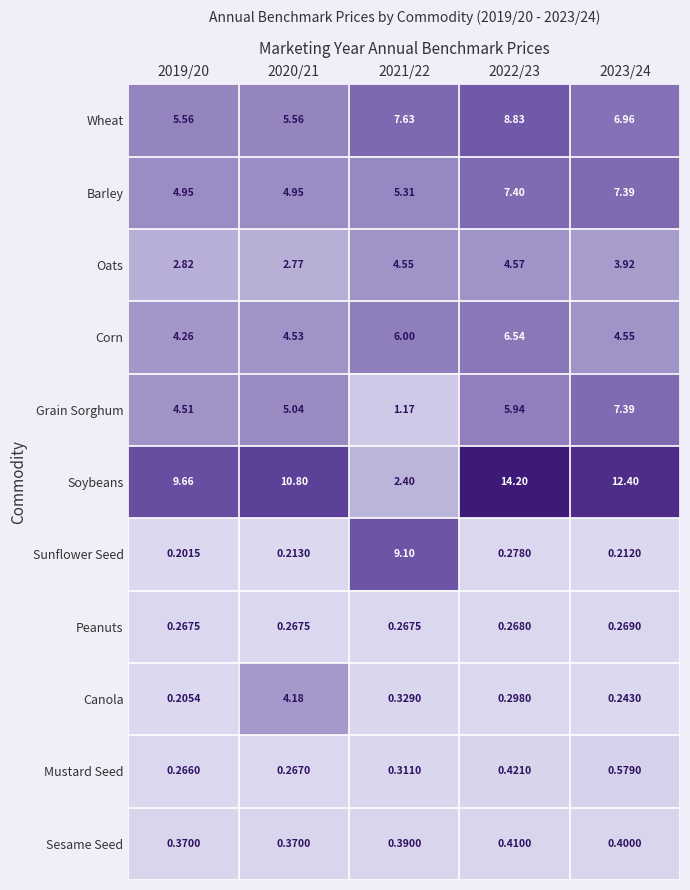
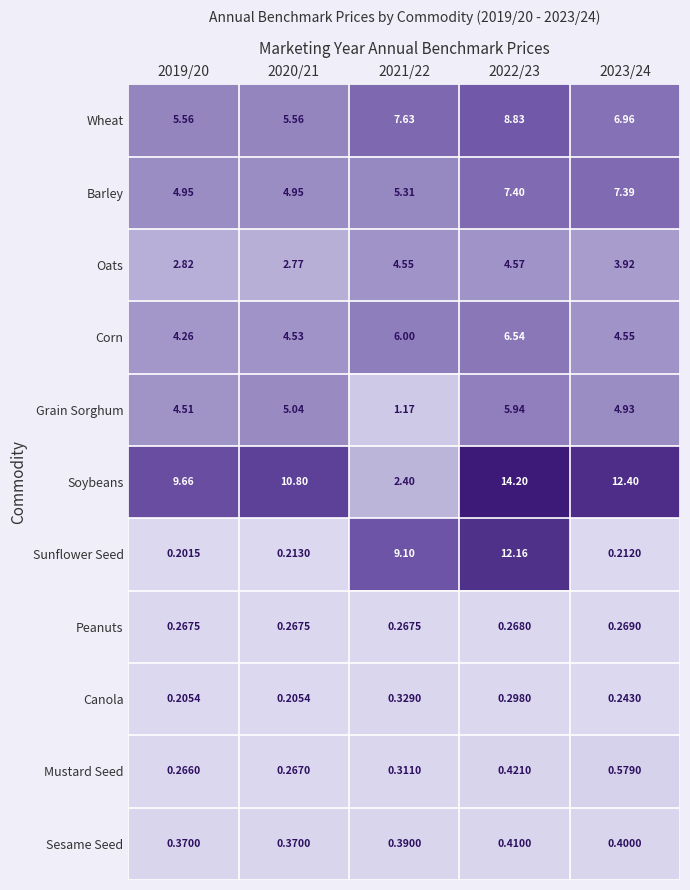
  {
    "Wheat": {
      "2019/20": 5.56,
      "2020/21": 5.56,
      "2021/22": 7.63,
      "2022/23": 8.83,
      "2023/24": 6.96
    },
    "Barley": {
      "2019/20": 4.95,
      "2020/21": 4.95,
      "2021/22": 5.31,
      "2022/23": 7.40,
      "2023/24": 7.39
    },
    "Oats": {
      "2019/20": 2.82,
      "2020/21": 2.77,
      "2021/22": 4.55,
      "2022/23": 4.57,
      "2023/24": 3.92
    },
    "Corn": {
      "2019/20": 4.26,
      "2020/21": 4.53,
      "2021/22": 6.00,
      "2022/23": 6.54,
      "2023/24": 4.55
    },
    "Grain Sorghum": {
      "2019/20": 4.51,
      "2020/21": 5.04,
      "2021/22": 1.17,
      "2022/23": 5.94,
-     "2023/24": 7.39
+     "2023/24": 4.93
    },
    "Soybeans": {
      "2019/20": 9.66,
      "2020/21": 10.80,
      "2021/22": 2.40,
      "2022/23": 14.20,
      "2023/24": 12.40
    },
    "Sunflower Seed": {
      "2019/20": 0.2015,
      "2020/21": 0.2130,
      "2021/22": 9.10,
-     "2022/23": 0.2780,
+     "2022/23": 12.16,
      "2023/24": 0.2120
    },
    "Peanuts": {
      "2019/20": 0.2675,
      "2020/21": 0.2675,
      "2021/22": 0.2675,
      "2022/23": 0.2680,
      "2023/24": 0.2690
    },
    "Canola": {
      "2019/20": 0.2054,
-     "2020/21": 4.18,
+     "2020/21": 0.2054,
      "2021/22": 0.3290,
      "2022/23": 0.2980,
      "2023/24": 0.2430
    },
    "Mustard Seed": {
      "2019/20": 0.2660,
      "2020/21": 0.2670,
      "2021/22": 0.3110,
      "2022/23": 0.4210,
      "2023/24": 0.5790
    },
    "Sesame Seed": {
      "2019/20": 0.3700,
      "2020/21": 0.3700,
      "2021/22": 0.3900,
      "2022/23": 0.4100,
      "2023/24": 0.4000
    }
  }
